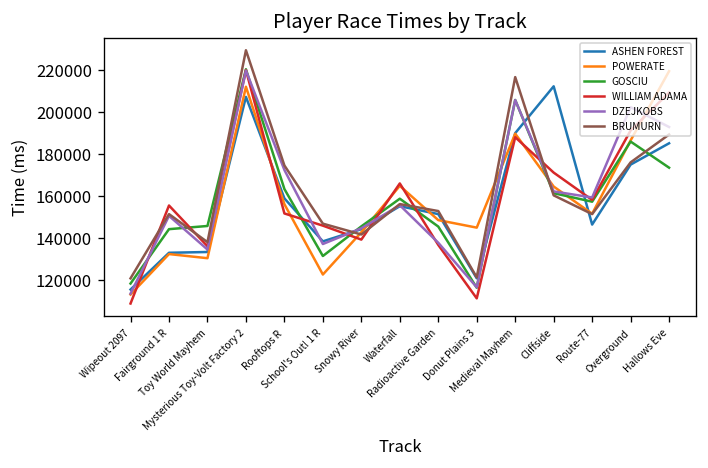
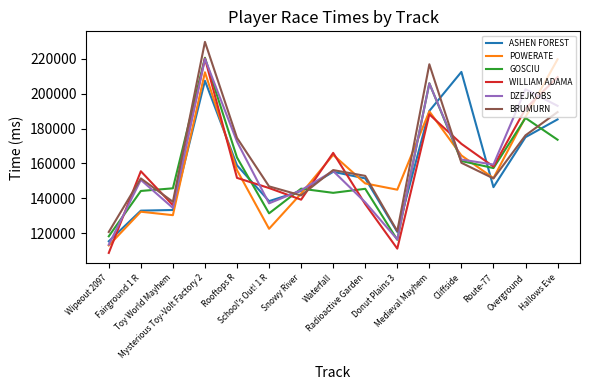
  {
    "ASHEN FOREST": {
      "Wipeout 2097": 115000,
      "Mysterious Toy-Volt Factory 2": 207000,
      "Rooftops R": 159000,
      "Cliffside": 212000,
      "Route-77": 146000,
      "Hallows Eve": 185000
    },
    "POWERATE": {
      "Toy World Mayhem": 130000,
      "Mysterious Toy-Volt Factory 2": 212000,
      "Rooftops R": 156000,
      "School's Out! 1 R": 123000,
      "Radioactive Garden": 149000,
      "Donut Plains 3": 145000,
      "Cliffside": 165000
    },
    "GOSCIU": {
      "Wipeout 2097": 118000,
      "Fairground 1 R": 144000,
      "Toy World Mayhem": 146000,
      "Rooftops R": 163000,
      "School's Out! 1 R": 131000,
-     "Waterfall": 159000,
+     "Waterfall": 143000,
      "Radioactive Garden": 146000,
      "Hallows Eve": 174000
    },
    "WILLIAM ADAMA": {
      "Wipeout 2097": 109000,
      "Fairground 1 R": 156000,
      "Toy World Mayhem": 136000,
      "Rooftops R": 152000,
      "Snowy River": 139000,
      "Donut Plains 3": 111000,
      "Medieval Mayhem": 188000,
      "Cliffside": 171000
    },
    "DZEJKOBS": {
      "Rooftops R": 173000
    },
    "BRUMURN": {
      "Wipeout 2097": 121000,
      "Toy World Mayhem": 138000,
      "Mysterious Toy-Volt Factory 2": 230000,
      "Rooftops R": 175000,
      "Medieval Mayhem": 217000
    }
  }
